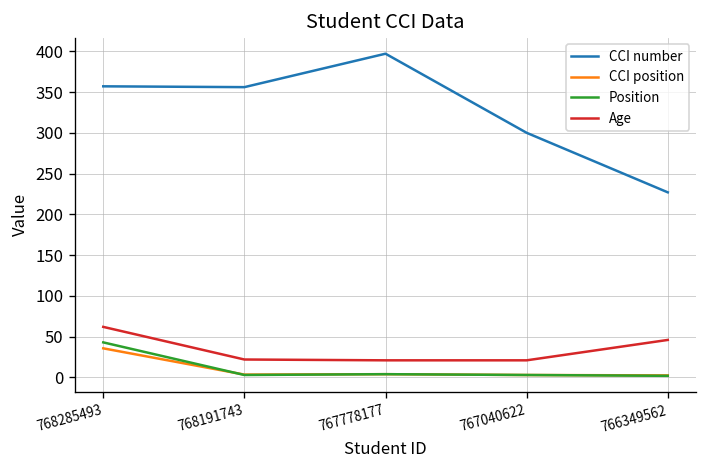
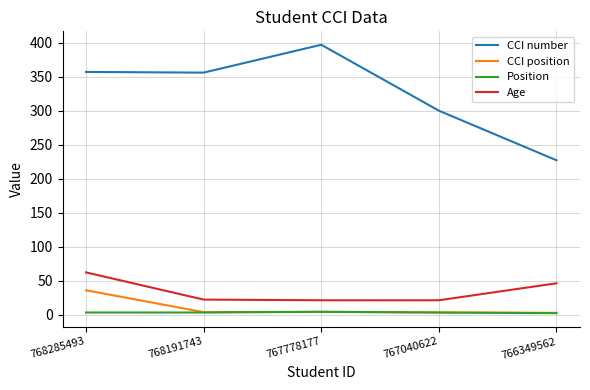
  {
    "CCI number": {
      "768285493": 360,
      "768191743": 360,
      "767778177": 400,
      "767040622": 300,
      "766349562": 230
    },
    "CCI position": {
      "768285493": 40
    },
    "Position": {
-     "768285493": 40
+     "768285493": 0
    },
    "Age": {
      "768285493": 60,
      "768191743": 20,
      "767778177": 20,
      "767040622": 20,
      "766349562": 50
    }
  }
